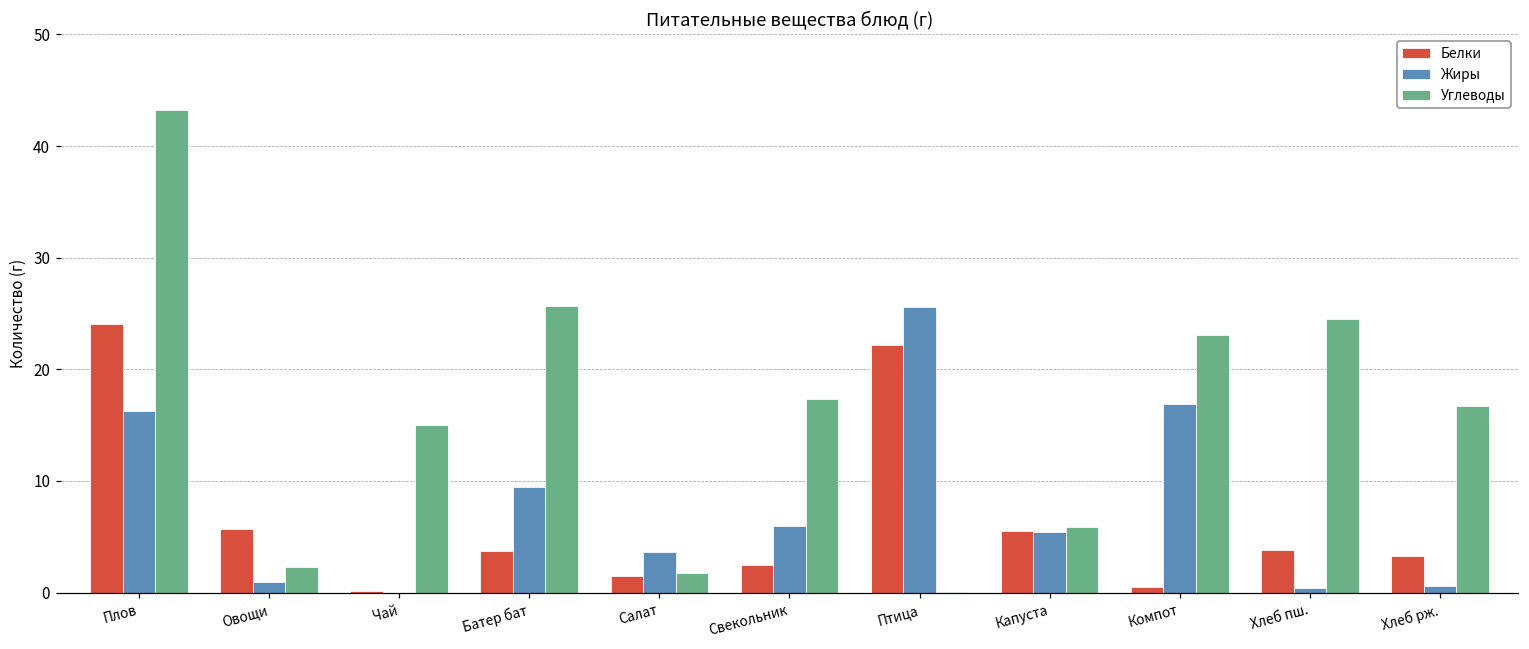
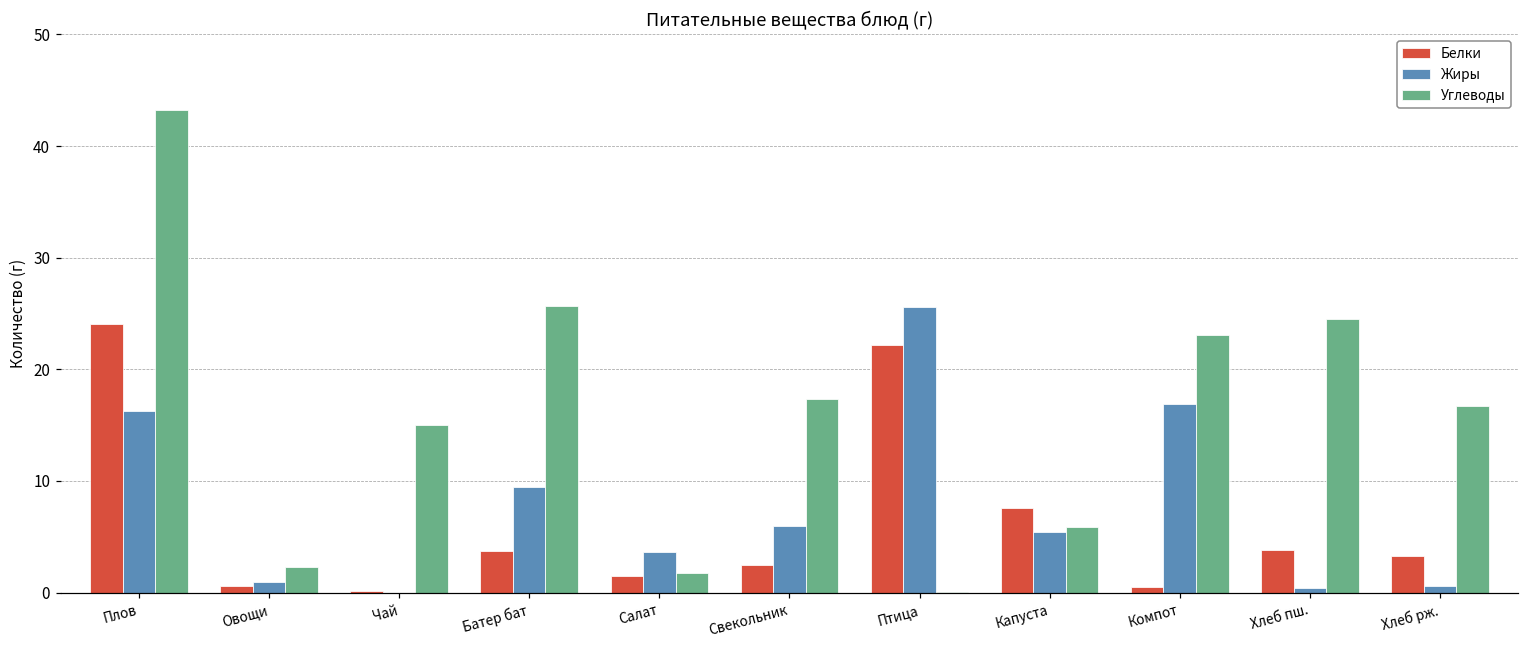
  {
    "Белки": {
      "Плов": 24.1,
-     "Овощи": 5.7,
+     "Овощи": 0.6,
      "Батер бат": 3.8,
      "Салат": 1.5,
      "Свекольник": 2.4,
      "Птица": 22.2,
-     "Капуста": 5.6,
+     "Капуста": 7.6,
      "Компот": 0.5,
      "Хлеб пш.": 3.8,
      "Хлеб рж.": 3.3
    },
    "Жиры": {
      "Плов": 16.3,
      "Овощи": 0.9,
      "Чай": 0.0,
      "Батер бат": 9.5,
      "Салат": 3.6,
      "Свекольник": 6.0,
      "Птица": 25.6,
      "Капуста": 5.4,
      "Компот": 16.9,
      "Хлеб пш.": 0.4,
      "Хлеб рж.": 0.6
    },
    "Углеводы": {
      "Плов": 43.2,
      "Овощи": 2.3,
      "Чай": 15.0,
      "Батер бат": 25.7,
      "Салат": 1.8,
      "Свекольник": 17.4,
      "Капуста": 5.9,
      "Компот": 23.1,
      "Хлеб пш.": 24.5,
      "Хлеб рж.": 16.7
    }
  }
